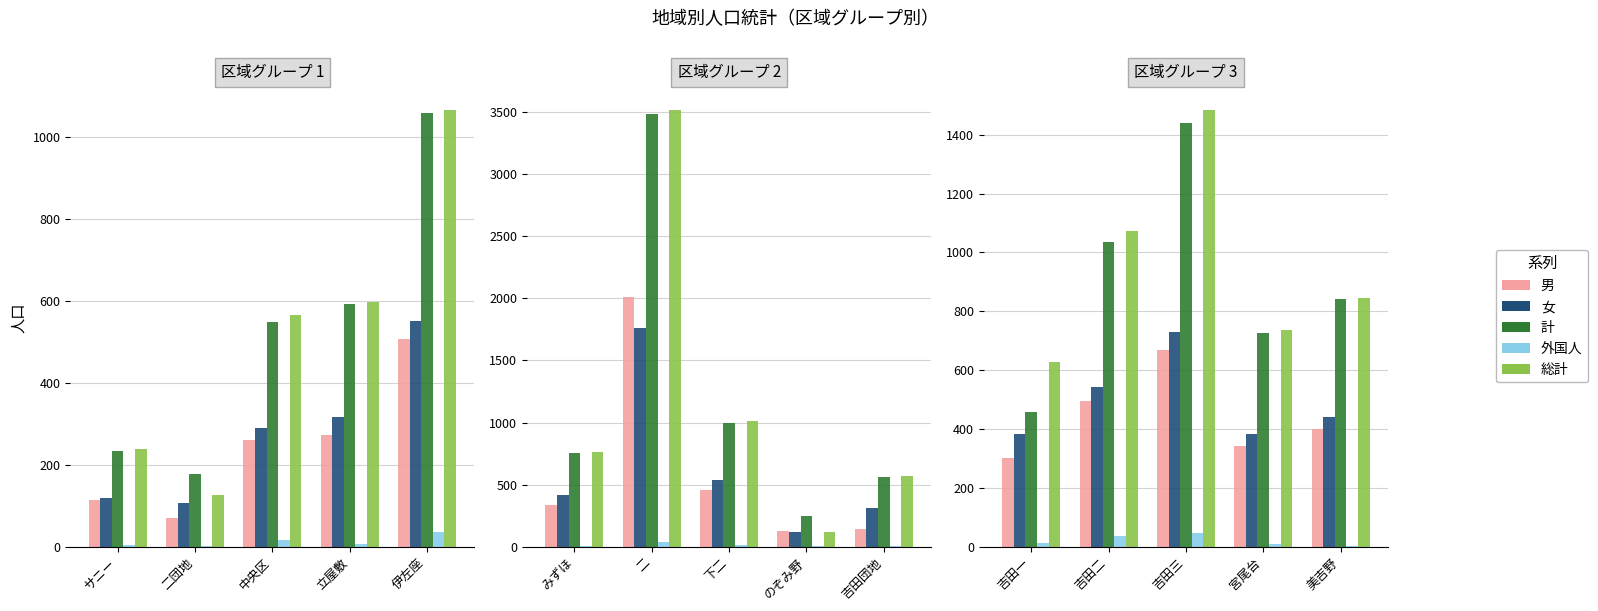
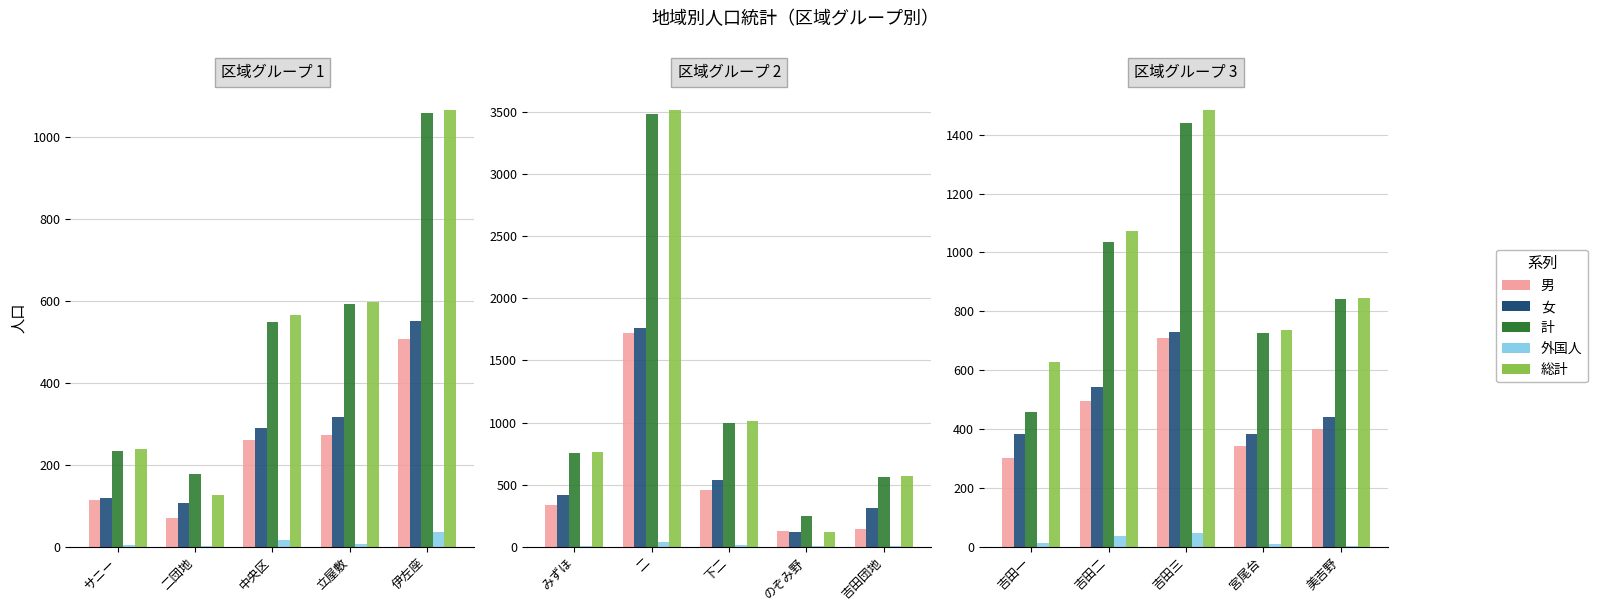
  {
    "区域グループ 1": {
      "男": {
        "サニー": 120,
        "二団地": 70,
        "中央区": 260,
        "立屋敷": 270,
        "伊左座": 510
      },
      "女": {
        "サニー": 120,
        "二団地": 110,
        "中央区": 290,
        "立屋敷": 320,
        "伊左座": 550
      },
      "計": {
        "サニー": 230,
        "二団地": 180,
        "中央区": 550,
        "立屋敷": 590,
        "伊左座": 1060
      },
      "外国人": {
        "中央区": 20,
        "伊左座": 40
      },
      "総計": {
        "サニー": 240,
        "二団地": 130,
        "中央区": 570,
        "立屋敷": 600,
        "伊左座": 1070
      }
    },
    "区域グループ 2": {
      "男": {
        "みずほ": 340,
-       "二": 2010,
+       "二": 1720,
        "下二": 460,
        "のぞみ野": 130,
        "吉田団地": 150
      },
      "女": {
        "みずほ": 420,
        "二": 1760,
        "下二": 540,
        "のぞみ野": 120,
        "吉田団地": 310
      },
      "計": {
        "みずほ": 750,
        "二": 3480,
        "下二": 1000,
        "のぞみ野": 250,
        "吉田団地": 570
      },
      "外国人": {
        "二": 40
      },
      "総計": {
        "みずほ": 760,
        "二": 3520,
        "下二": 1010,
        "のぞみ野": 120,
        "吉田団地": 570
      }
    },
    "区域グループ 3": {
      "男": {
        "吉田一": 300,
        "吉田二": 500,
-       "吉田三": 670,
+       "吉田三": 710,
        "宮尾台": 340,
        "美吉野": 400
      },
      "女": {
        "吉田一": 380,
        "吉田二": 540,
        "吉田三": 730,
        "宮尾台": 380,
        "美吉野": 440
      },
      "計": {
        "吉田一": 460,
        "吉田二": 1040,
        "吉田三": 1440,
        "宮尾台": 730,
        "美吉野": 840
      },
      "外国人": {
        "吉田一": 10,
        "吉田二": 40,
        "吉田三": 50,
        "宮尾台": 10
      },
      "総計": {
        "吉田一": 630,
        "吉田二": 1070,
        "吉田三": 1480,
        "宮尾台": 740,
        "美吉野": 840
      }
    }
  }
